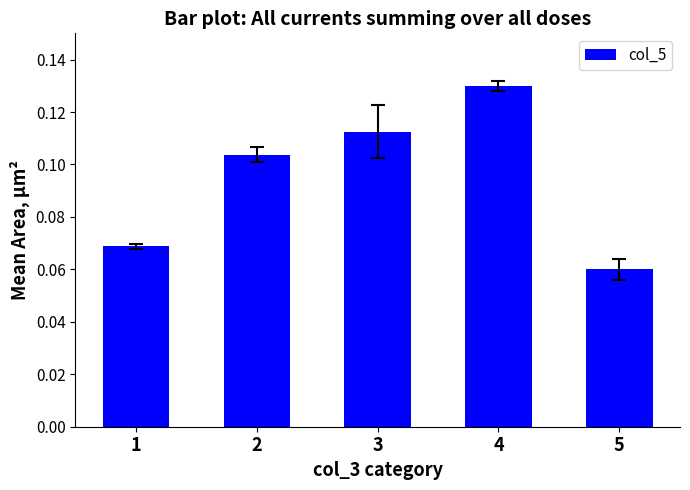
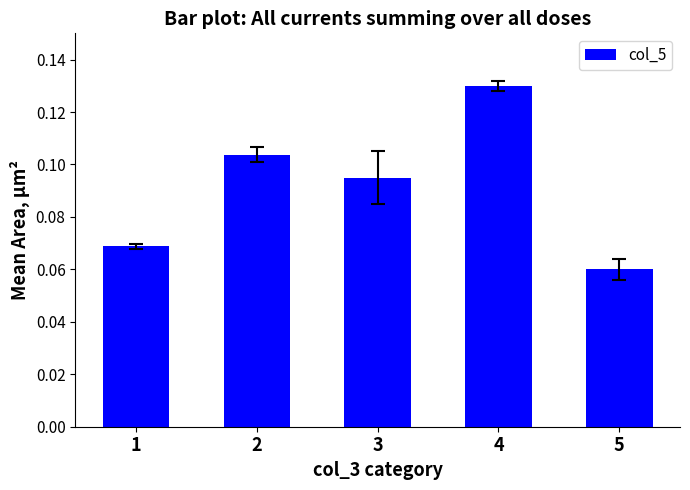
  {
    "col_5": {
      "1": 0.069,
      "2": 0.104,
-     "3": 0.113,
+     "3": 0.095,
      "4": 0.130,
      "5": 0.060
    }
  }
